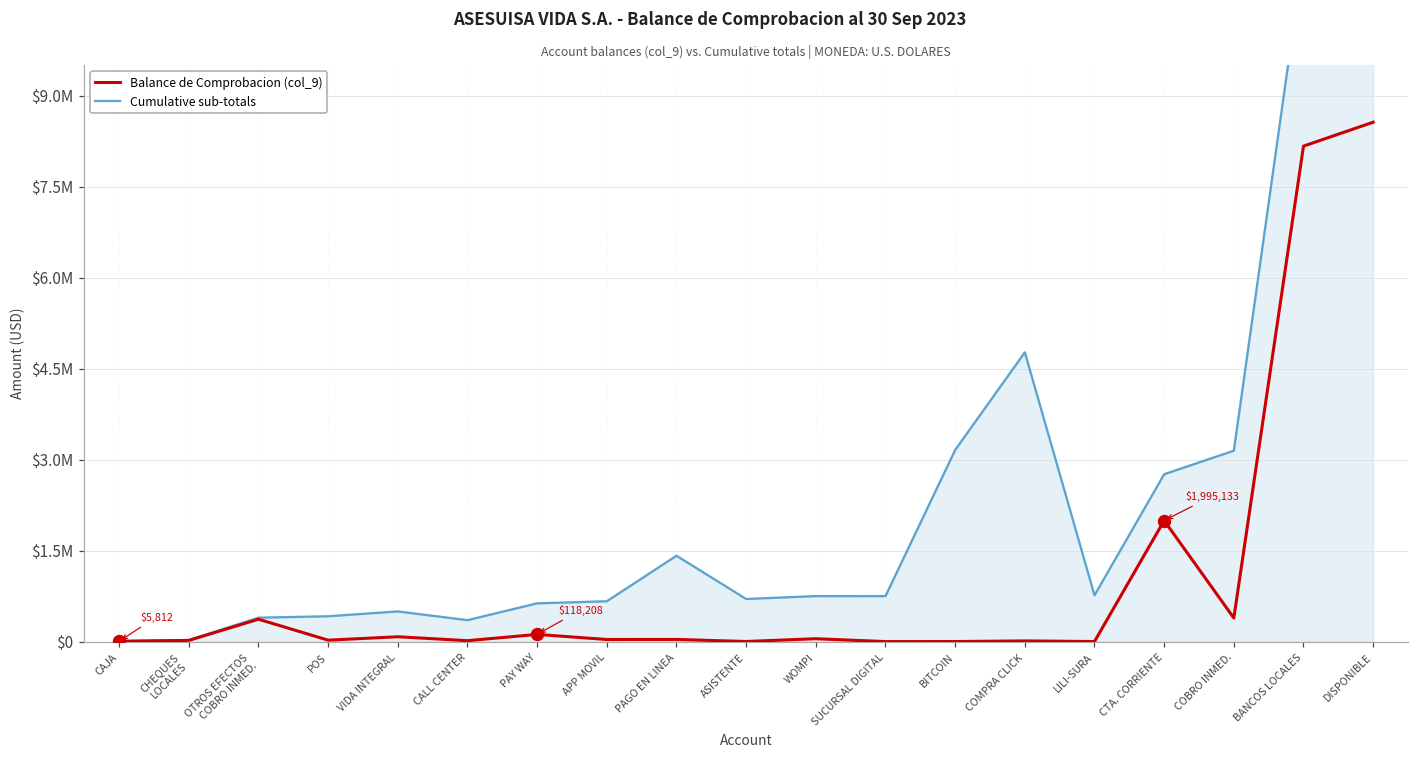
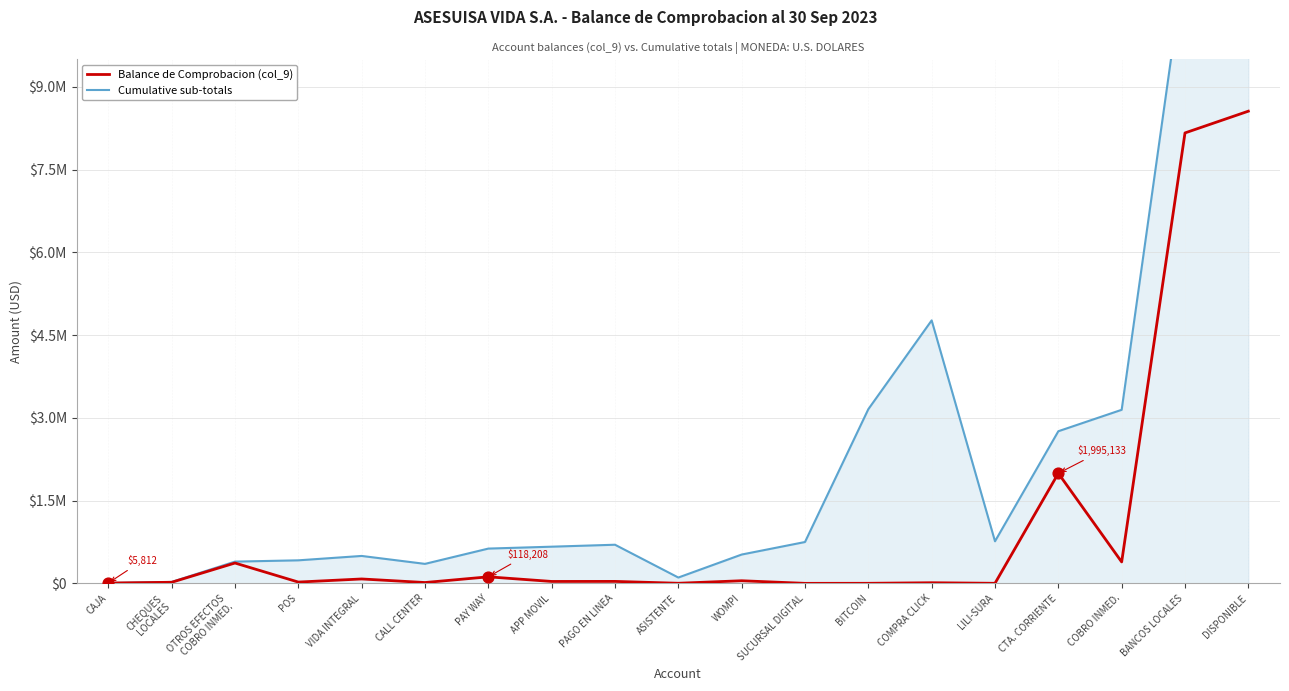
  {
    "Cumulative sub-totals": {
      "POS": "$400000",
      "VIDA INTEGRAL": "$500000",
      "CALL CENTER": "$400000",
      "APP MOVIL": "$700000",
-     "PAGO EN LINEA": "$1400000",
-     "ASISTENTE": "$700000",
-     "WOMPI": "$700000",
+     "PAGO EN LINEA": "$700000",
+     "ASISTENTE": "$100000",
+     "WOMPI": "$500000",
      "SUCURSAL DIGITAL": "$700000",
      "BITCOIN": "$3200000",
      "COMPRA CLICK": "$4800000",
      "LILI-SURA": "$800000",
      "CTA. CORRIENTE": "$2800000",
      "COBRO INMED.": "$3100000"
    }
  }
